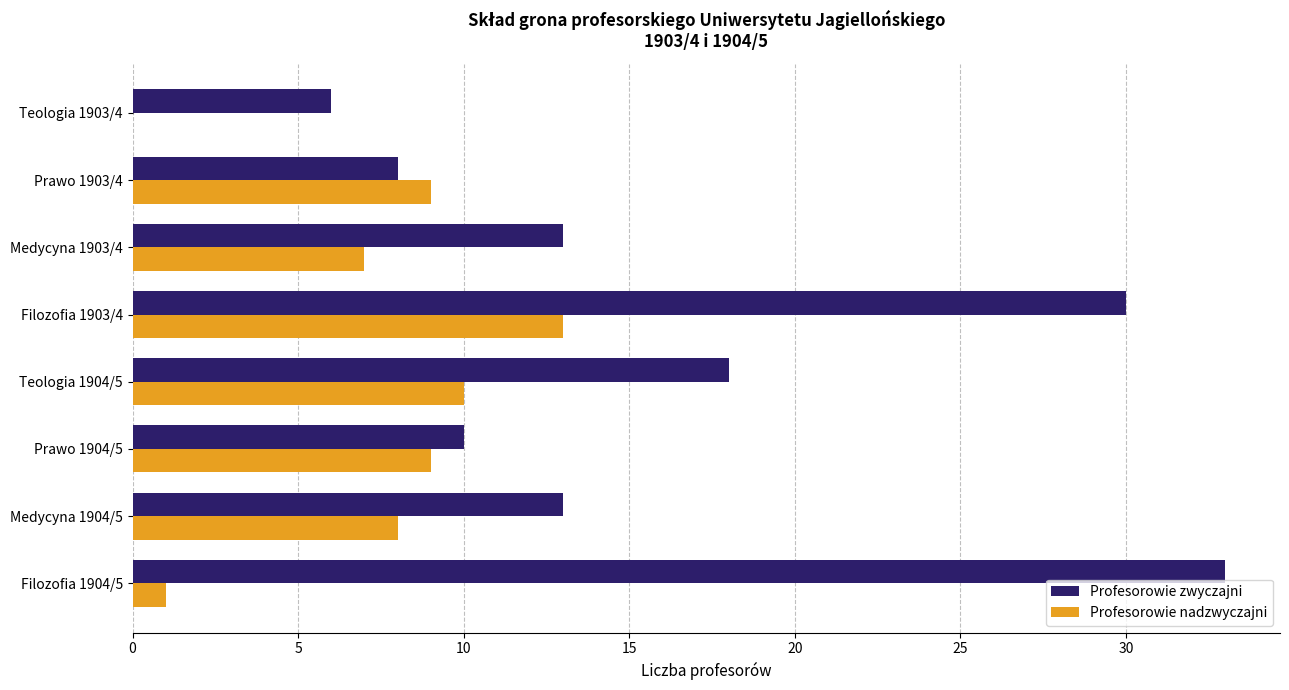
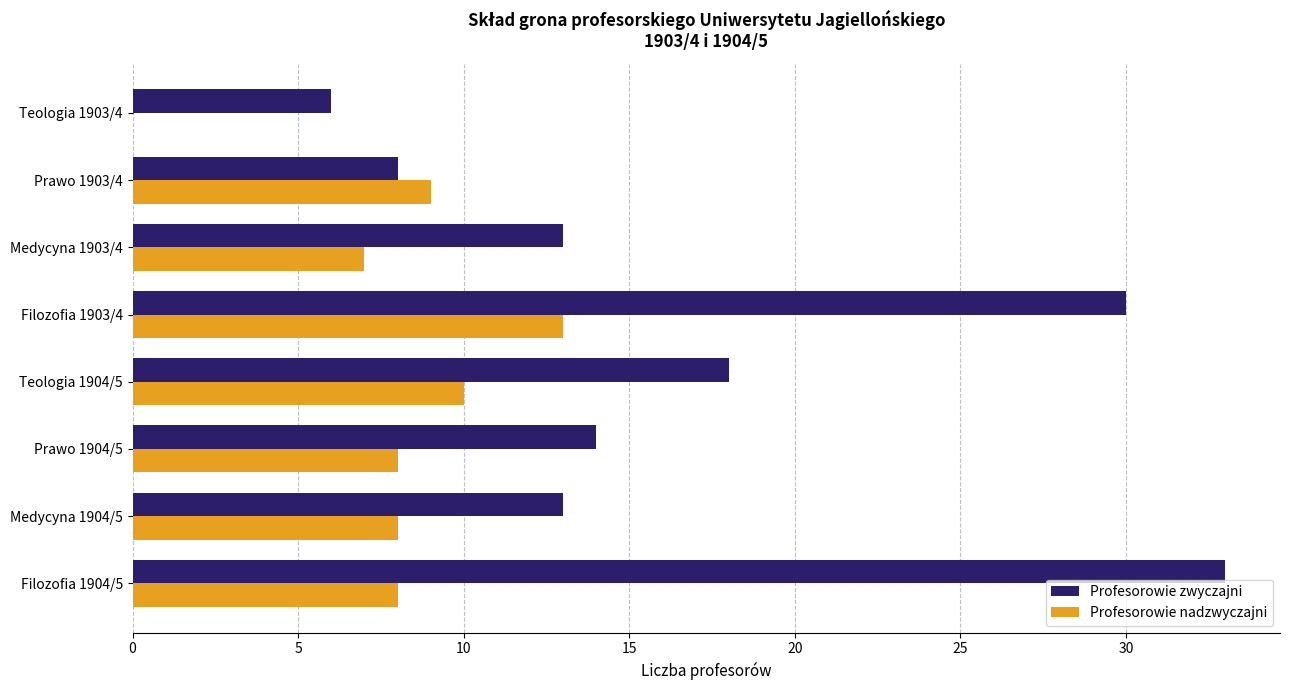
  {
    "Profesorowie zwyczajni": {
      "Teologia 1903/4": 6,
      "Prawo 1903/4": 8,
      "Medycyna 1903/4": 13,
      "Filozofia 1903/4": 30,
      "Teologia 1904/5": 18,
-     "Prawo 1904/5": 10,
+     "Prawo 1904/5": 14,
      "Medycyna 1904/5": 13,
      "Filozofia 1904/5": 33
    },
    "Profesorowie nadzwyczajni": {
      "Teologia 1903/4": 0,
      "Prawo 1903/4": 9,
      "Medycyna 1903/4": 7,
      "Filozofia 1903/4": 13,
      "Teologia 1904/5": 10,
-     "Prawo 1904/5": 9,
+     "Prawo 1904/5": 8,
      "Medycyna 1904/5": 8,
-     "Filozofia 1904/5": 1
+     "Filozofia 1904/5": 8
    }
  }
